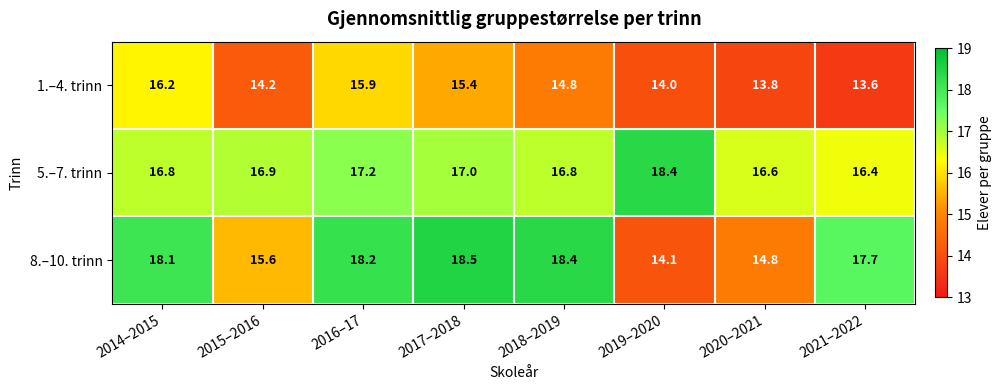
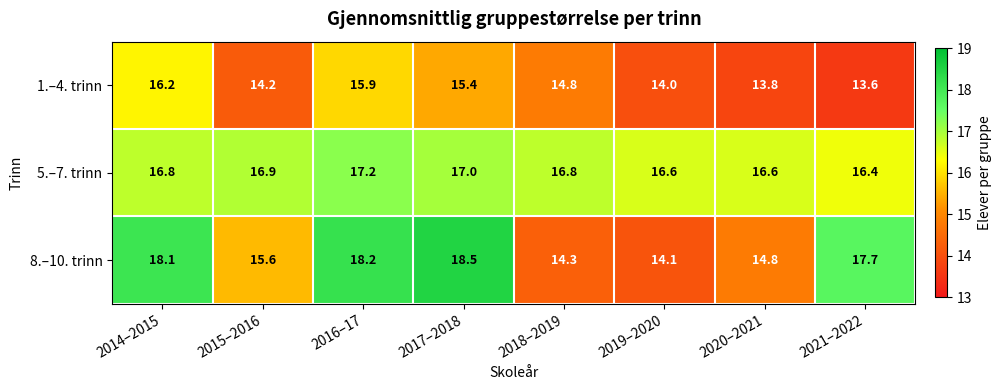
  {
    "1.–4. trinn": {
      "2014–2015": 16.2,
      "2015–2016": 14.2,
      "2016–17": 15.9,
      "2017–2018": 15.4,
      "2018–2019": 14.8,
      "2019–2020": 14.0,
      "2020–2021": 13.8,
      "2021–2022": 13.6
    },
    "5.–7. trinn": {
      "2014–2015": 16.8,
      "2015–2016": 16.9,
      "2016–17": 17.2,
      "2017–2018": 17.0,
      "2018–2019": 16.8,
-     "2019–2020": 18.4,
+     "2019–2020": 16.6,
      "2020–2021": 16.6,
      "2021–2022": 16.4
    },
    "8.–10. trinn": {
      "2014–2015": 18.1,
      "2015–2016": 15.6,
      "2016–17": 18.2,
      "2017–2018": 18.5,
-     "2018–2019": 18.4,
+     "2018–2019": 14.3,
      "2019–2020": 14.1,
      "2020–2021": 14.8,
      "2021–2022": 17.7
    }
  }
